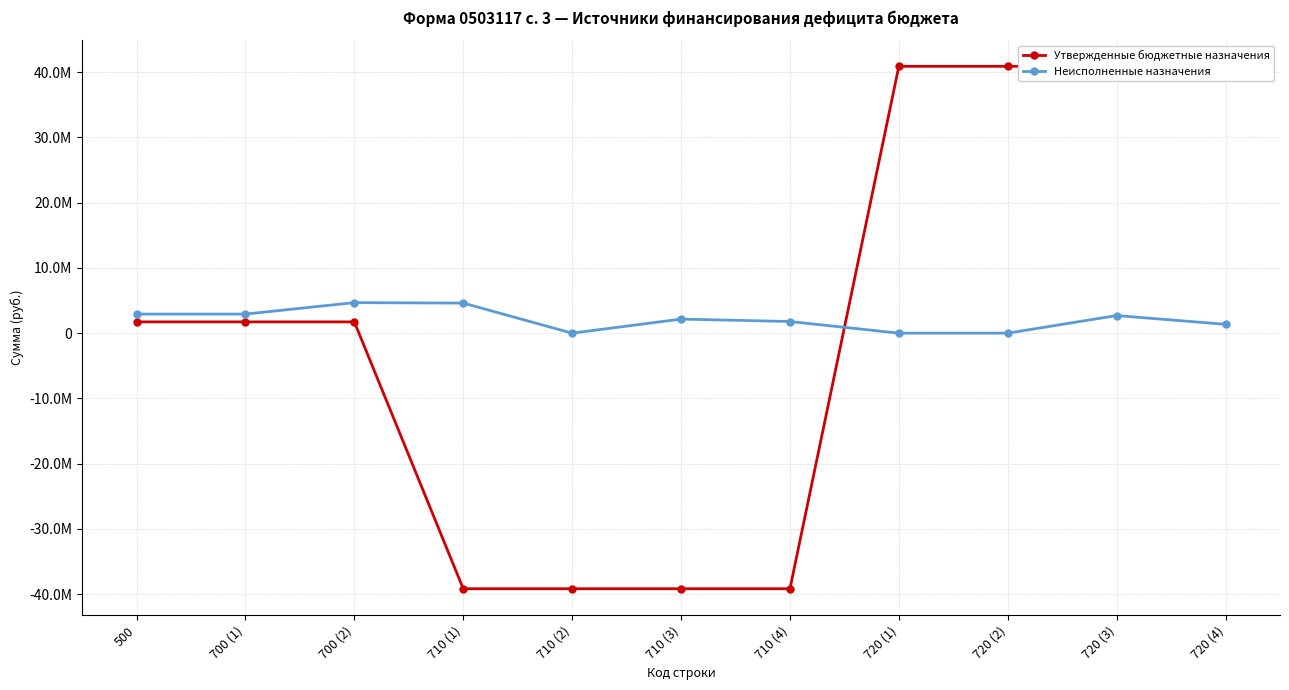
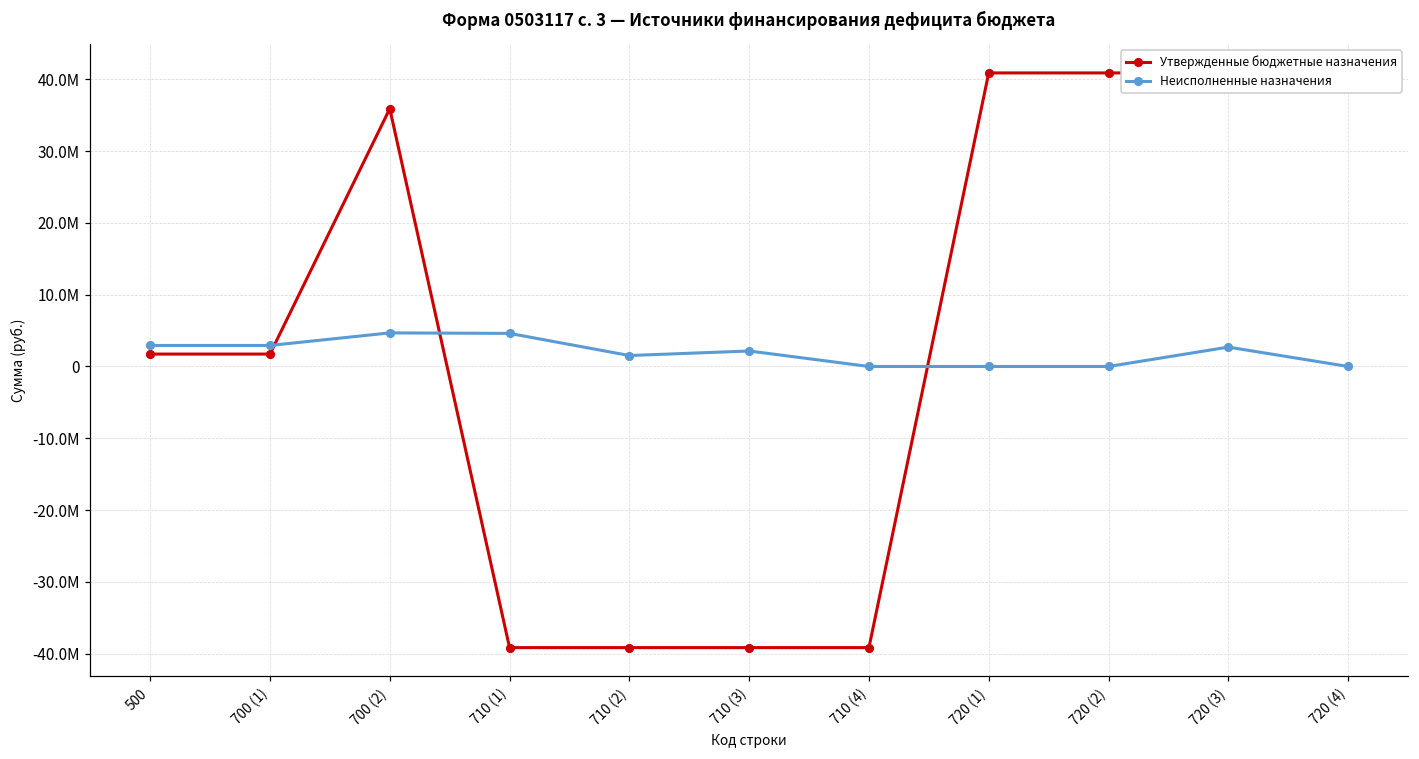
  {
    "Утвержденные бюджетные назначения": {
      "500": 2000000,
      "700 (1)": 2000000,
-     "700 (2)": 2000000,
+     "700 (2)": 36000000,
      "710 (1)": -39000000,
      "710 (2)": -39000000,
      "710 (3)": -39000000,
      "710 (4)": -39000000,
      "720 (1)": 41000000,
      "720 (2)": 41000000
    },
    "Неисполненные назначения": {
      "500": 3000000,
      "700 (1)": 3000000,
      "700 (2)": 5000000,
      "710 (1)": 5000000,
-     "710 (2)": 0,
+     "710 (2)": 2000000,
      "710 (3)": 2000000,
-     "710 (4)": 2000000,
+     "710 (4)": 0,
      "720 (1)": 0,
      "720 (2)": 0,
      "720 (3)": 3000000,
-     "720 (4)": 1000000
+     "720 (4)": 0
    }
  }
